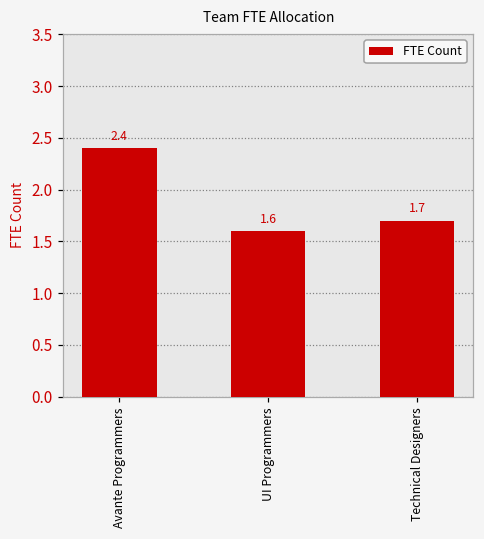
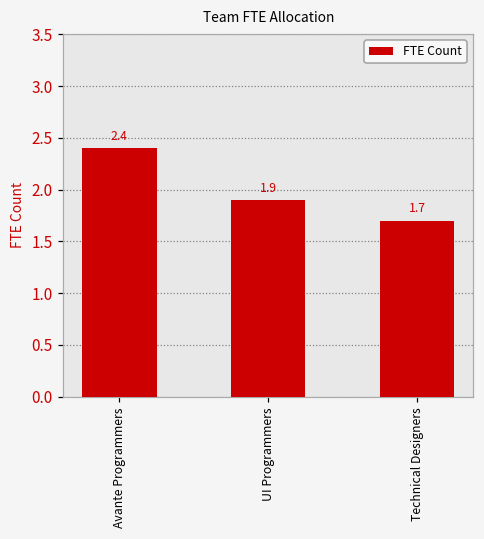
  {
    "Avante Programmers": 2.4,
-   "UI Programmers": 1.6,
+   "UI Programmers": 1.9,
    "Technical Designers": 1.7
  }
